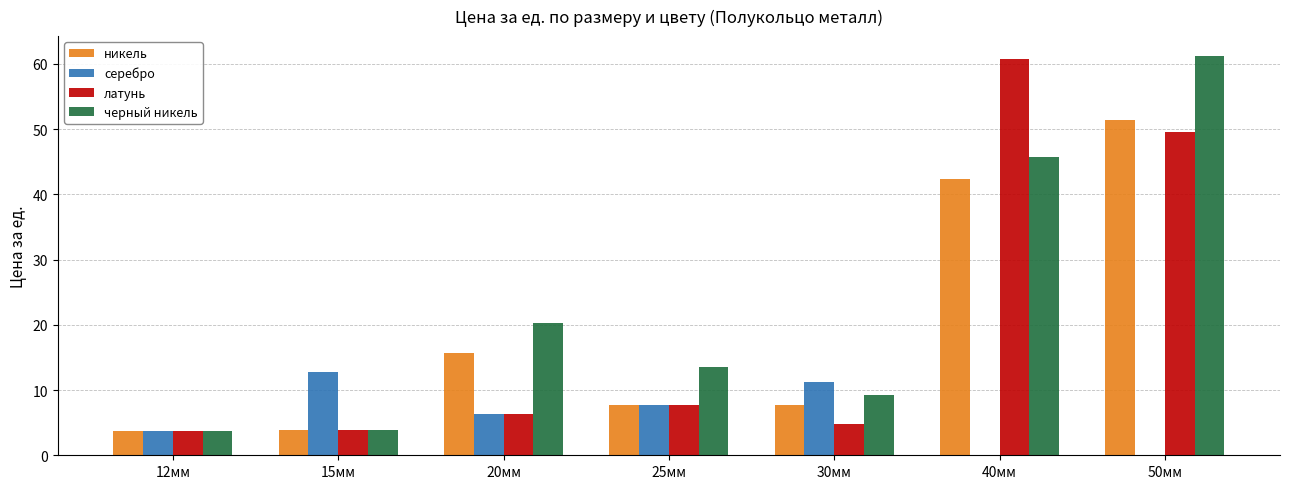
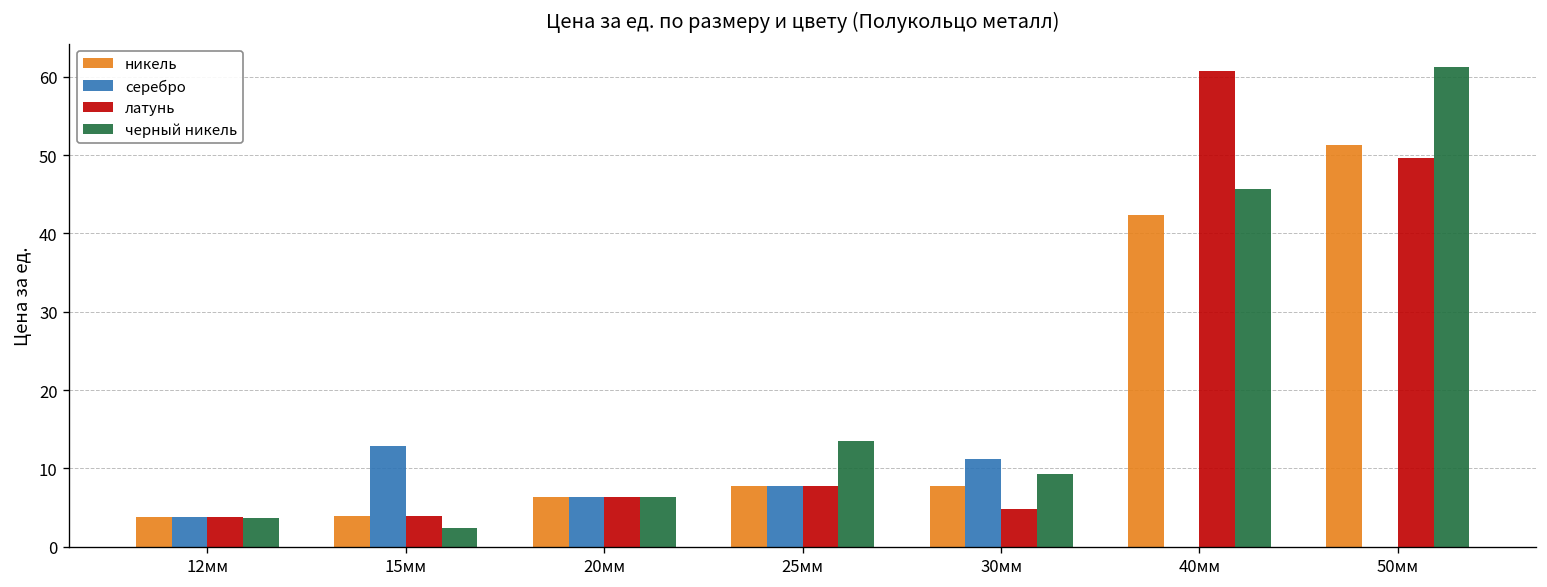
  {
    "никель": {
      "12мм": 4,
      "15мм": 4,
-     "20мм": 16,
+     "20мм": 6,
      "25мм": 8,
      "30мм": 8,
      "40мм": 42,
      "50мм": 51
    },
    "серебро": {
      "12мм": 4,
      "15мм": 13,
      "20мм": 6,
      "25мм": 8,
      "30мм": 11,
      "40мм": 0,
      "50мм": 0
    },
    "латунь": {
      "12мм": 4,
      "15мм": 4,
      "20мм": 6,
      "25мм": 8,
      "30мм": 5,
      "40мм": 61,
      "50мм": 50
    },
    "черный никель": {
      "12мм": 4,
-     "15мм": 4,
-     "20мм": 20,
+     "15мм": 2,
+     "20мм": 6,
      "25мм": 13,
      "30мм": 9,
      "40мм": 46,
      "50мм": 61
    }
  }
